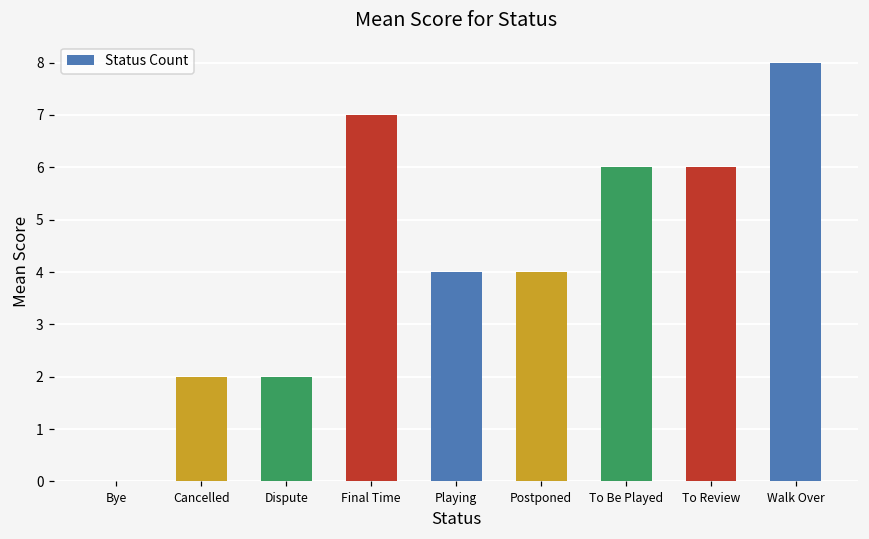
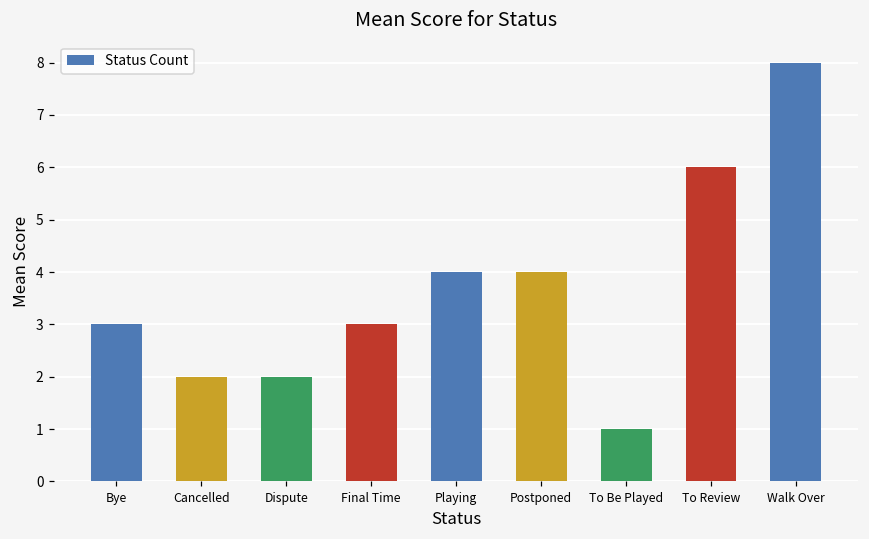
  {
-   "Bye": 0,
+   "Bye": 3,
    "Cancelled": 2,
    "Dispute": 2,
-   "Final Time": 7,
+   "Final Time": 3,
    "Playing": 4,
    "Postponed": 4,
-   "To Be Played": 6,
+   "To Be Played": 1,
    "To Review": 6,
    "Walk Over": 8
  }
